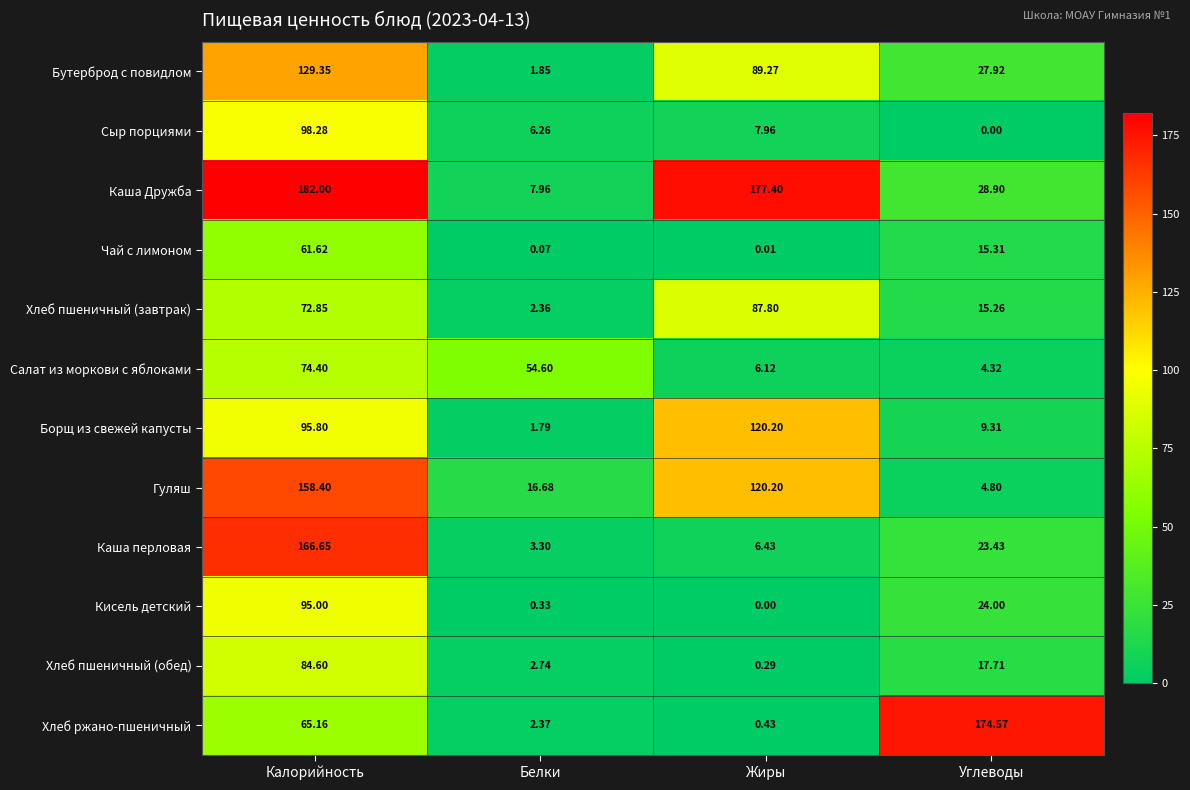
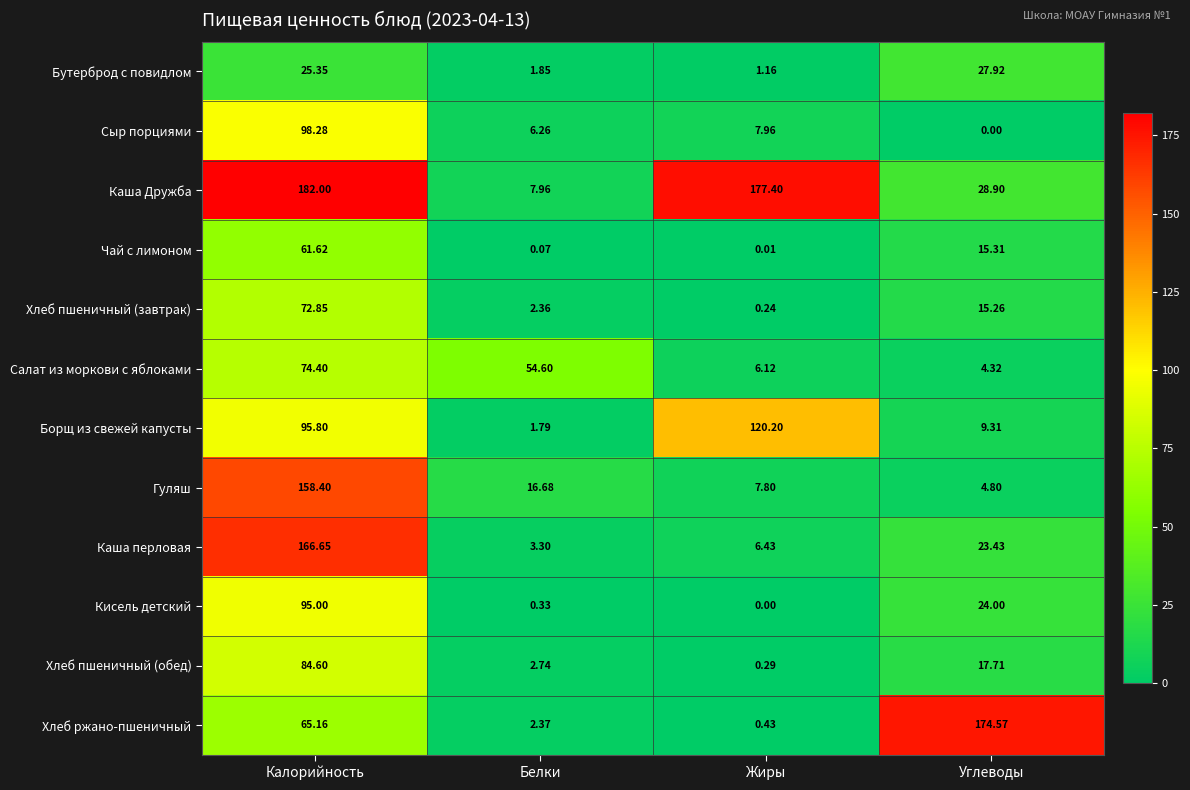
  {
    "Бутерброд с повидлом": {
-     "Калорийность": 129.35,
+     "Калорийность": 25.35,
      "Белки": 1.85,
-     "Жиры": 89.27,
+     "Жиры": 1.16,
      "Углеводы": 27.92
    },
    "Сыр порциями": {
      "Калорийность": 98.28,
      "Белки": 6.26,
      "Жиры": 7.96,
      "Углеводы": 0.00
    },
    "Каша Дружба": {
      "Калорийность": 182.00,
      "Белки": 7.96,
      "Жиры": 177.40,
      "Углеводы": 28.90
    },
    "Чай с лимоном": {
      "Калорийность": 61.62,
      "Белки": 0.07,
      "Жиры": 0.01,
      "Углеводы": 15.31
    },
    "Хлеб пшеничный (завтрак)": {
      "Калорийность": 72.85,
      "Белки": 2.36,
-     "Жиры": 87.80,
+     "Жиры": 0.24,
      "Углеводы": 15.26
    },
    "Салат из моркови с яблоками": {
      "Калорийность": 74.40,
      "Белки": 54.60,
      "Жиры": 6.12,
      "Углеводы": 4.32
    },
    "Борщ из свежей капусты": {
      "Калорийность": 95.80,
      "Белки": 1.79,
      "Жиры": 120.20,
      "Углеводы": 9.31
    },
    "Гуляш": {
      "Калорийность": 158.40,
      "Белки": 16.68,
-     "Жиры": 120.20,
+     "Жиры": 7.80,
      "Углеводы": 4.80
    },
    "Каша перловая": {
      "Калорийность": 166.65,
      "Белки": 3.30,
      "Жиры": 6.43,
      "Углеводы": 23.43
    },
    "Кисель детский": {
      "Калорийность": 95.00,
      "Белки": 0.33,
      "Жиры": 0.00,
      "Углеводы": 24.00
    },
    "Хлеб пшеничный (обед)": {
      "Калорийность": 84.60,
      "Белки": 2.74,
      "Жиры": 0.29,
      "Углеводы": 17.71
    },
    "Хлеб ржано-пшеничный": {
      "Калорийность": 65.16,
      "Белки": 2.37,
      "Жиры": 0.43,
      "Углеводы": 174.57
    }
  }
